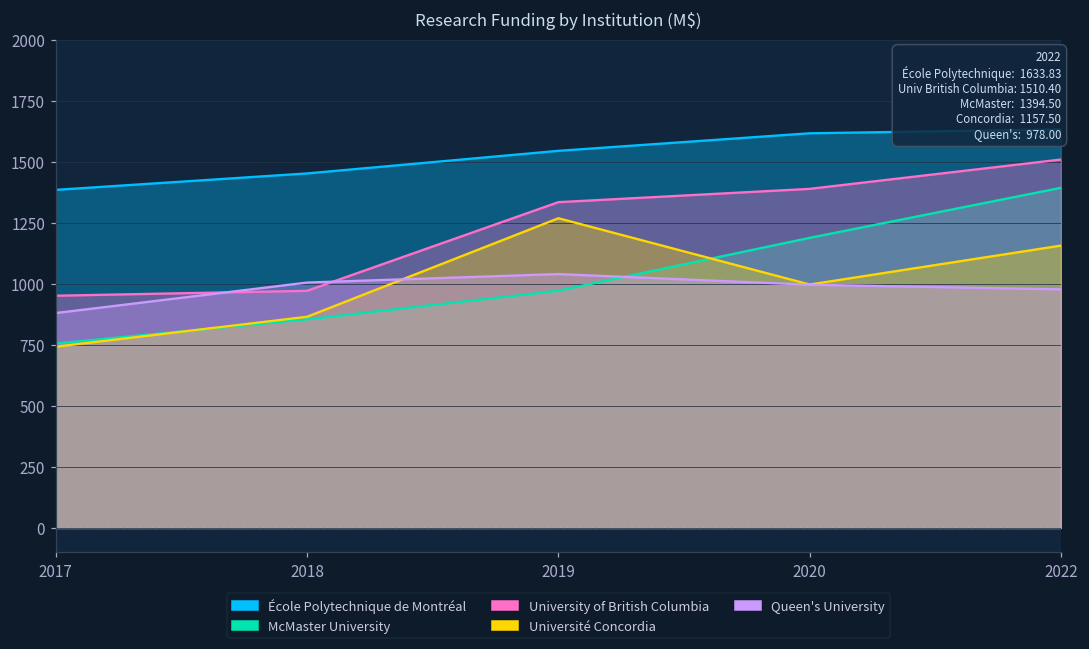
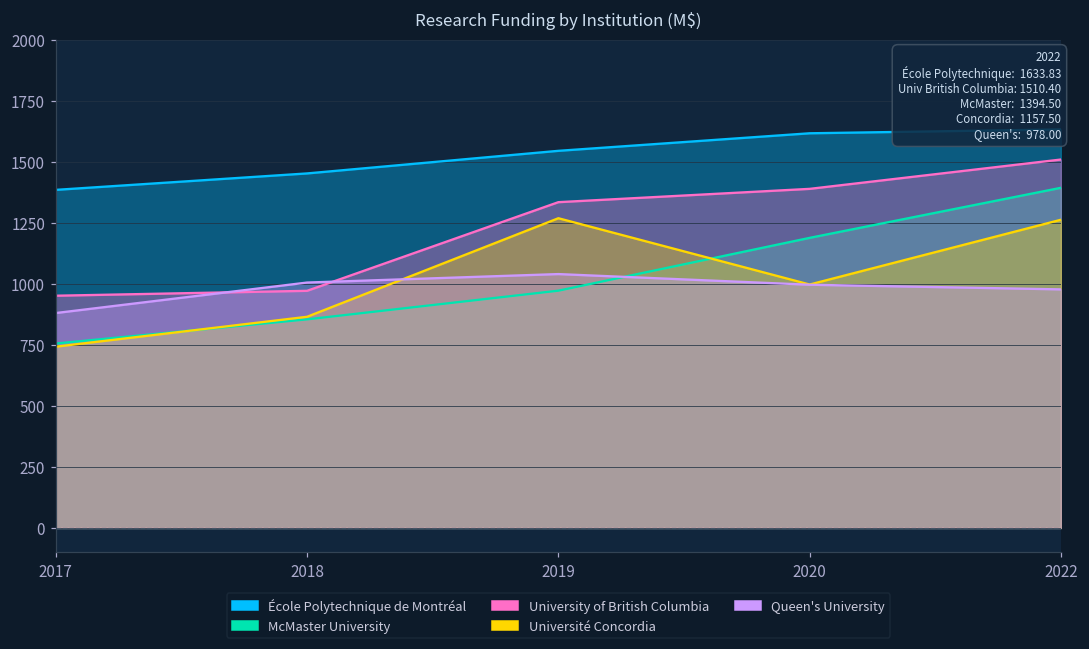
  {
    "Université Concordia": {
      "2017": 740,
      "2019": 1270,
-     "2022": 1160
+     "2022": 1260
    }
  }
